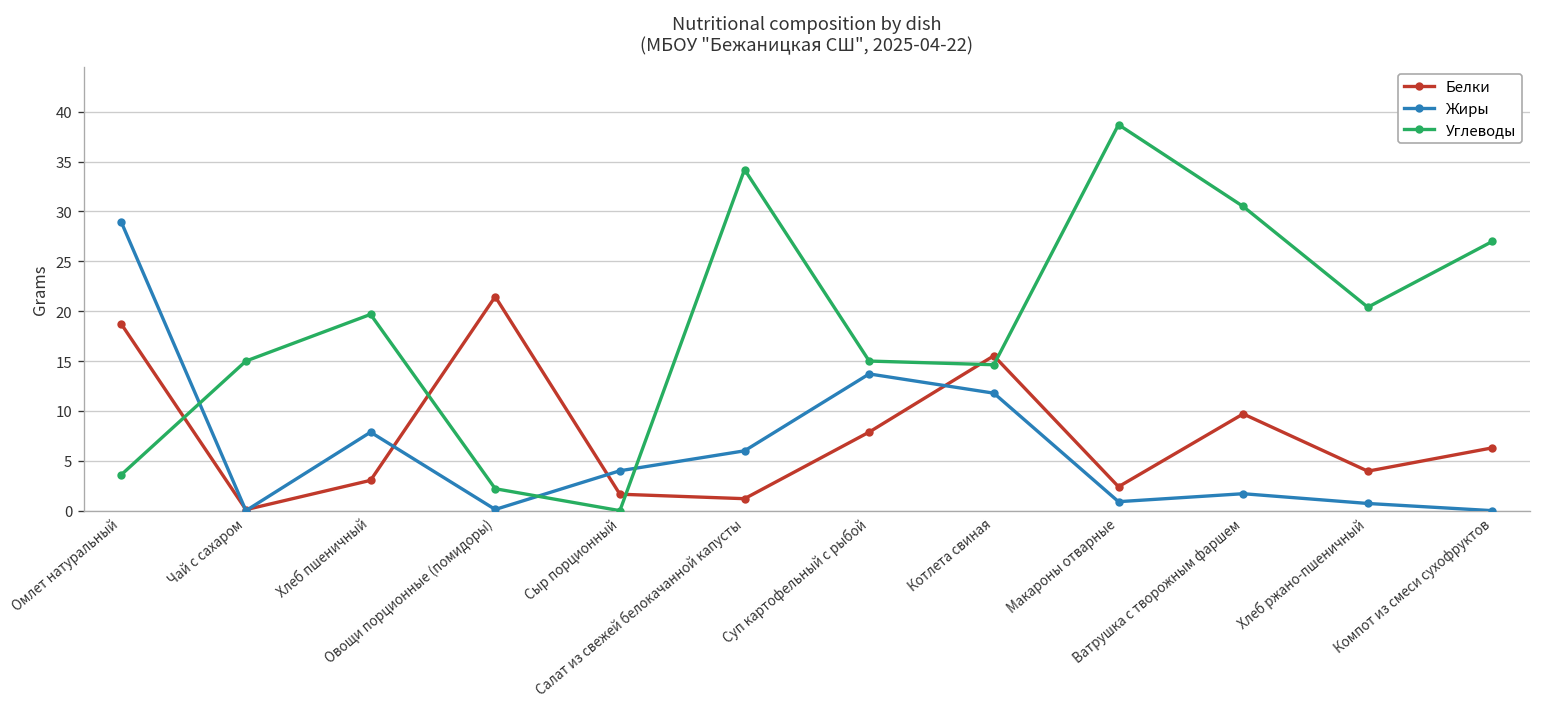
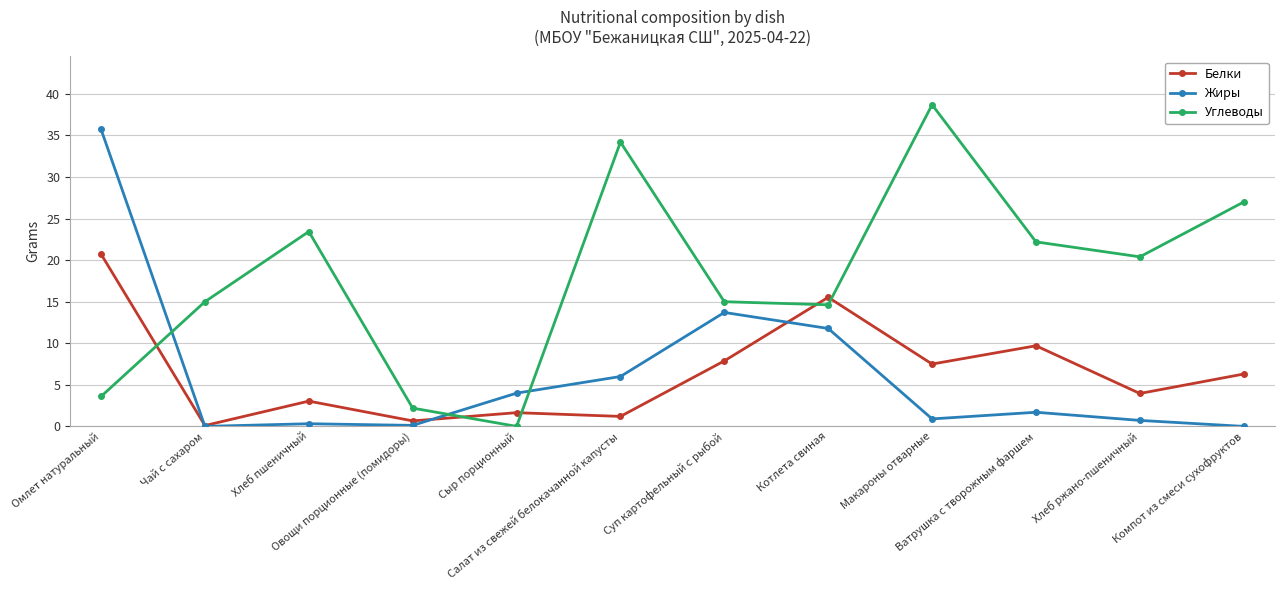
  {
    "Белки": {
-     "Омлет натуральный": 19,
+     "Омлет натуральный": 21,
      "Хлеб пшеничный": 3,
-     "Овощи порционные (помидоры)": 21,
+     "Овощи порционные (помидоры)": 1,
      "Сыр порционный": 2,
      "Салат из свежей белокачанной капусты": 1,
      "Суп картофельный с рыбой": 8,
      "Котлета свиная": 16,
-     "Макароны отварные": 2,
+     "Макароны отварные": 8,
      "Ватрушка с творожным фаршем": 10,
      "Хлеб ржано-пшеничный": 4,
      "Компот из смеси сухофруктов": 6
    },
    "Жиры": {
-     "Омлет натуральный": 29,
-     "Хлеб пшеничный": 8,
+     "Омлет натуральный": 36,
+     "Хлеб пшеничный": 0,
      "Овощи порционные (помидоры)": 0,
      "Сыр порционный": 4,
      "Салат из свежей белокачанной капусты": 6,
      "Суп картофельный с рыбой": 14,
      "Котлета свиная": 12,
      "Макароны отварные": 1,
      "Ватрушка с творожным фаршем": 2,
      "Хлеб ржано-пшеничный": 1,
      "Компот из смеси сухофруктов": 0
    },
    "Углеводы": {
      "Омлет натуральный": 4,
      "Чай с сахаром": 15,
-     "Хлеб пшеничный": 20,
+     "Хлеб пшеничный": 23,
      "Овощи порционные (помидоры)": 2,
      "Сыр порционный": 0,
      "Салат из свежей белокачанной капусты": 34,
      "Суп картофельный с рыбой": 15,
      "Котлета свиная": 15,
      "Макароны отварные": 39,
-     "Ватрушка с творожным фаршем": 31,
+     "Ватрушка с творожным фаршем": 22,
      "Хлеб ржано-пшеничный": 20,
      "Компот из смеси сухофруктов": 27
    }
  }
